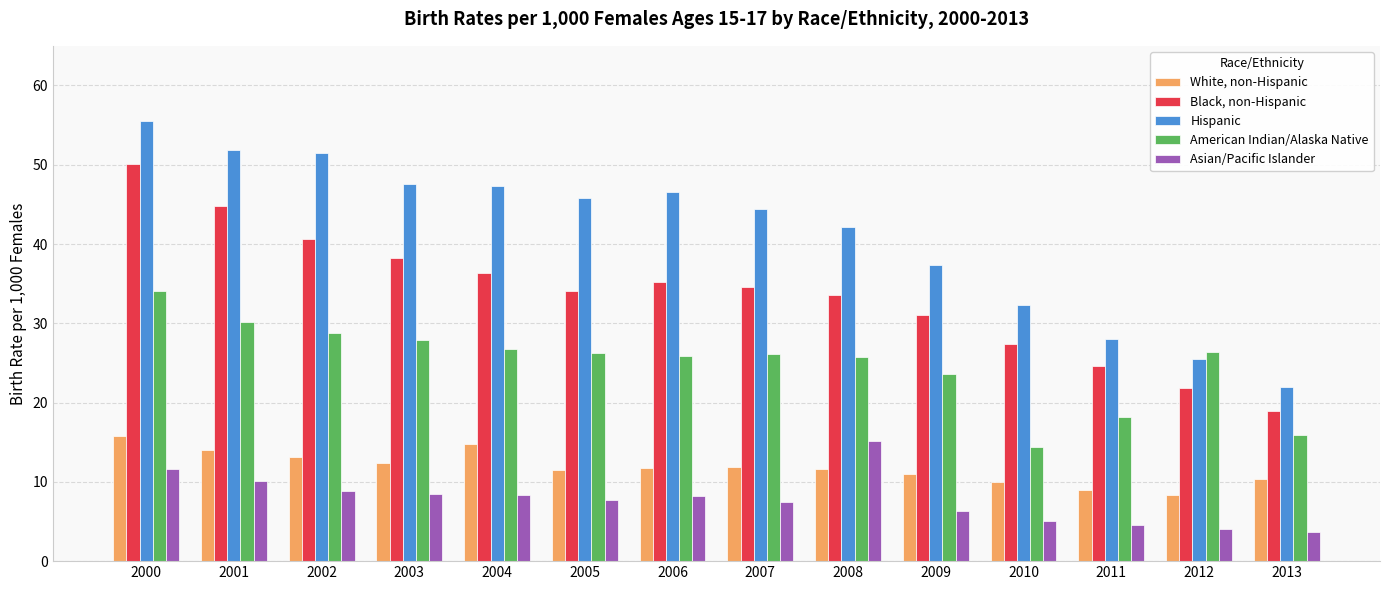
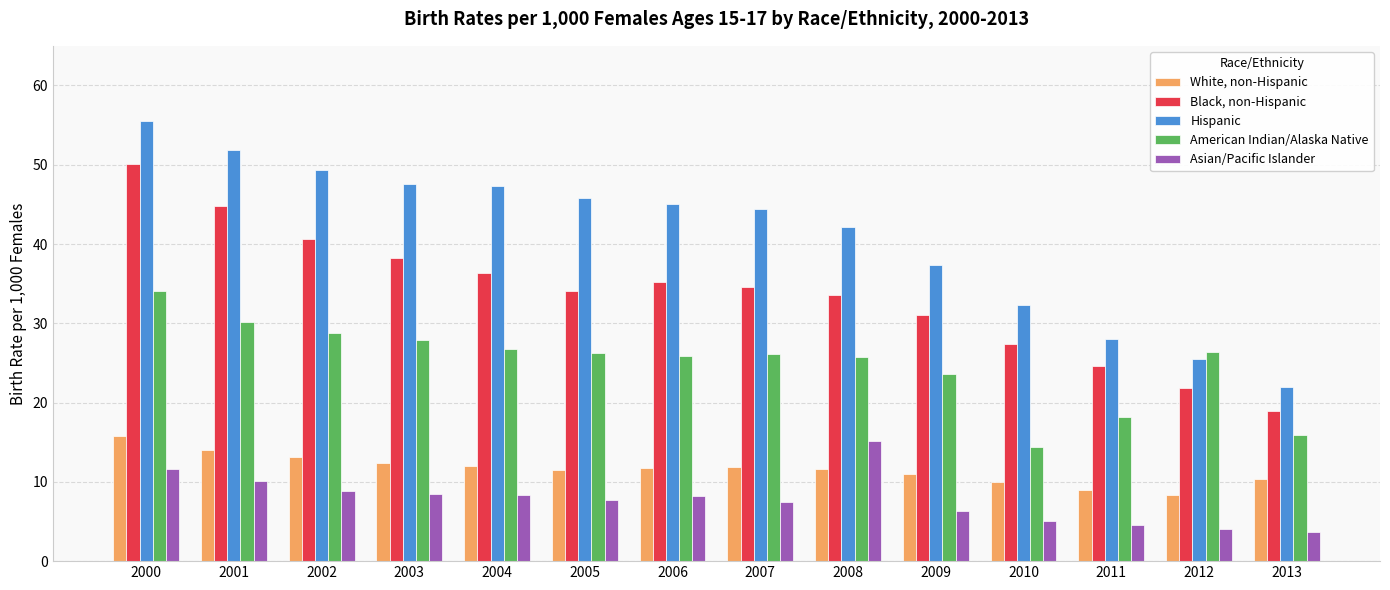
  {
    "White, non-Hispanic": {
      "2000": 16,
      "2001": 14,
      "2002": 13,
      "2003": 12,
-     "2004": 15,
+     "2004": 12,
      "2005": 12,
      "2006": 12,
      "2007": 12,
      "2008": 12,
      "2009": 11,
      "2010": 10,
      "2011": 9,
      "2012": 8,
      "2013": 10
    },
    "Black, non-Hispanic": {
      "2000": 50,
      "2001": 45,
      "2002": 41,
      "2003": 38,
      "2004": 36,
      "2005": 34,
      "2006": 35,
      "2007": 35,
      "2008": 34,
      "2009": 31,
      "2010": 27,
      "2011": 25,
      "2012": 22,
      "2013": 19
    },
    "Hispanic": {
      "2000": 56,
      "2001": 52,
-     "2002": 52,
+     "2002": 49,
      "2003": 48,
      "2004": 47,
      "2005": 46,
-     "2006": 47,
+     "2006": 45,
      "2007": 44,
      "2008": 42,
      "2009": 37,
      "2010": 32,
      "2011": 28,
      "2012": 26,
      "2013": 22
    },
    "American Indian/Alaska Native": {
      "2000": 34,
      "2001": 30,
      "2002": 29,
      "2003": 28,
      "2004": 27,
      "2005": 26,
      "2006": 26,
      "2007": 26,
      "2008": 26,
      "2009": 24,
      "2010": 14,
      "2011": 18,
      "2012": 26,
      "2013": 16
    },
    "Asian/Pacific Islander": {
      "2000": 12,
      "2001": 10,
      "2002": 9,
      "2003": 9,
      "2004": 8,
      "2005": 8,
      "2006": 8,
      "2007": 7,
      "2008": 15,
      "2009": 6,
      "2010": 5,
      "2011": 5,
      "2012": 4,
      "2013": 4
    }
  }
